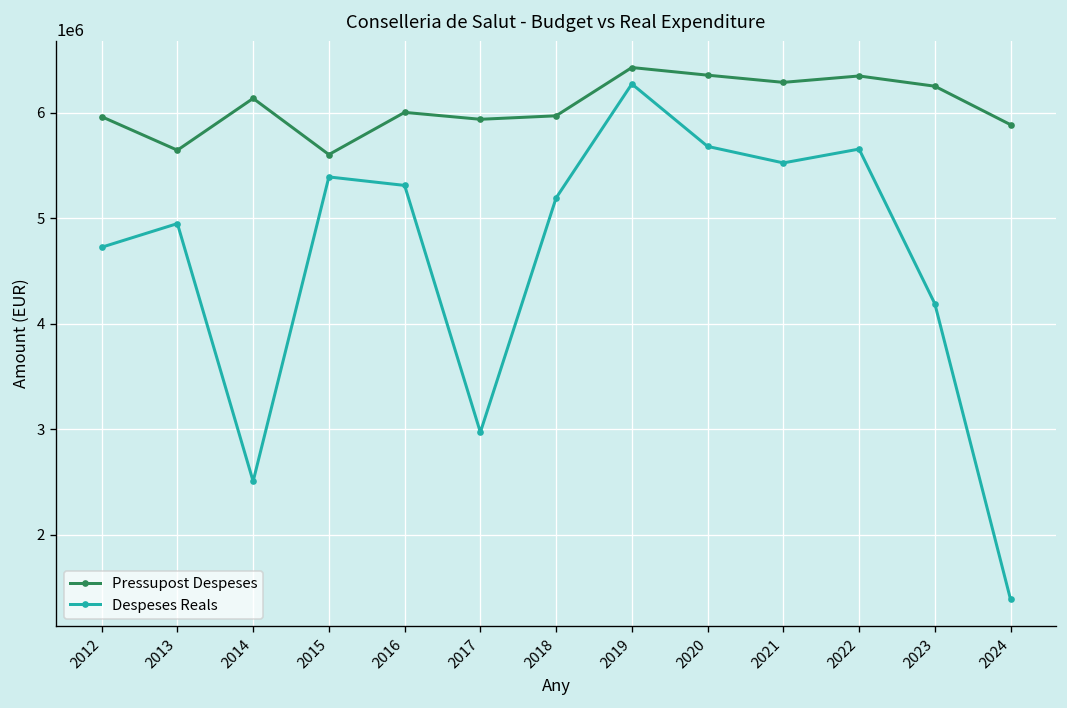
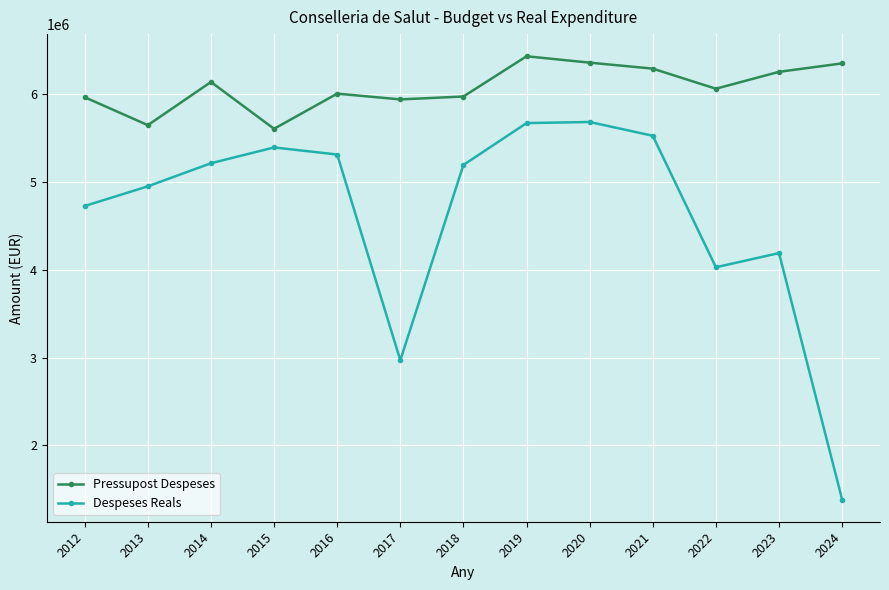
  {
    "Pressupost Despeses": {
      "2012": 6000000,
      "2013": 5600000,
      "2014": 6100000,
      "2015": 5600000,
      "2016": 6000000,
      "2017": 5900000,
      "2018": 6000000,
      "2019": 6400000,
      "2020": 6400000,
      "2021": 6300000,
-     "2022": 6300000,
+     "2022": 6100000,
      "2023": 6200000,
-     "2024": 5900000
+     "2024": 6300000
    },
    "Despeses Reals": {
      "2012": 4700000,
      "2013": 4900000,
-     "2014": 2500000,
+     "2014": 5200000,
      "2015": 5400000,
      "2016": 5300000,
      "2017": 3000000,
      "2018": 5200000,
-     "2019": 6300000,
+     "2019": 5700000,
      "2020": 5700000,
      "2021": 5500000,
-     "2022": 5700000,
+     "2022": 4000000,
      "2023": 4200000,
      "2024": 1400000
    }
  }
